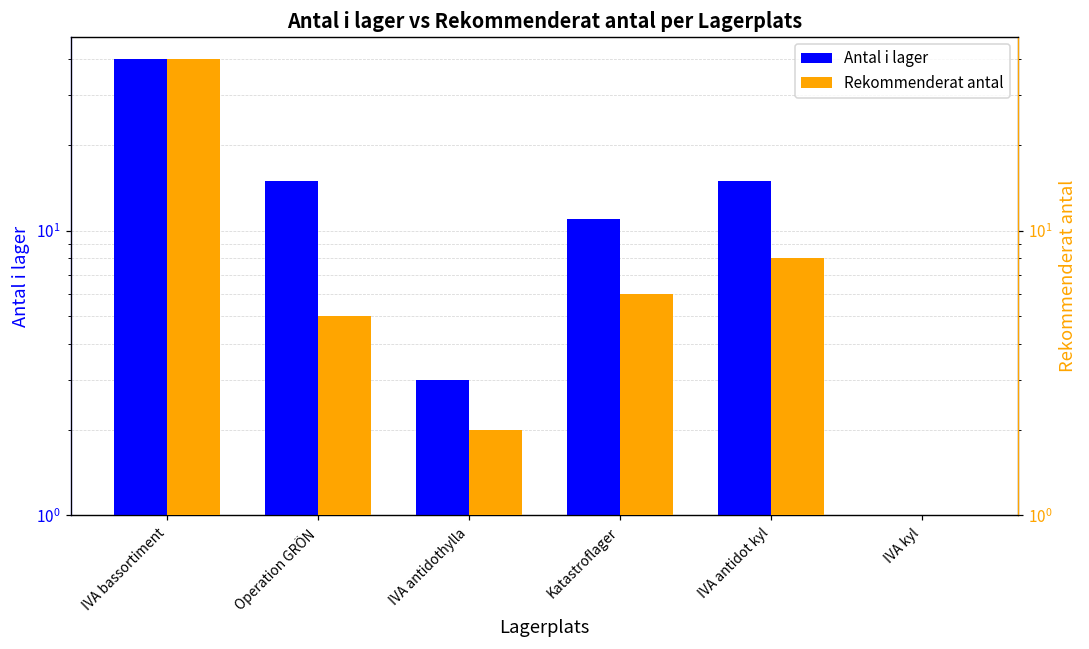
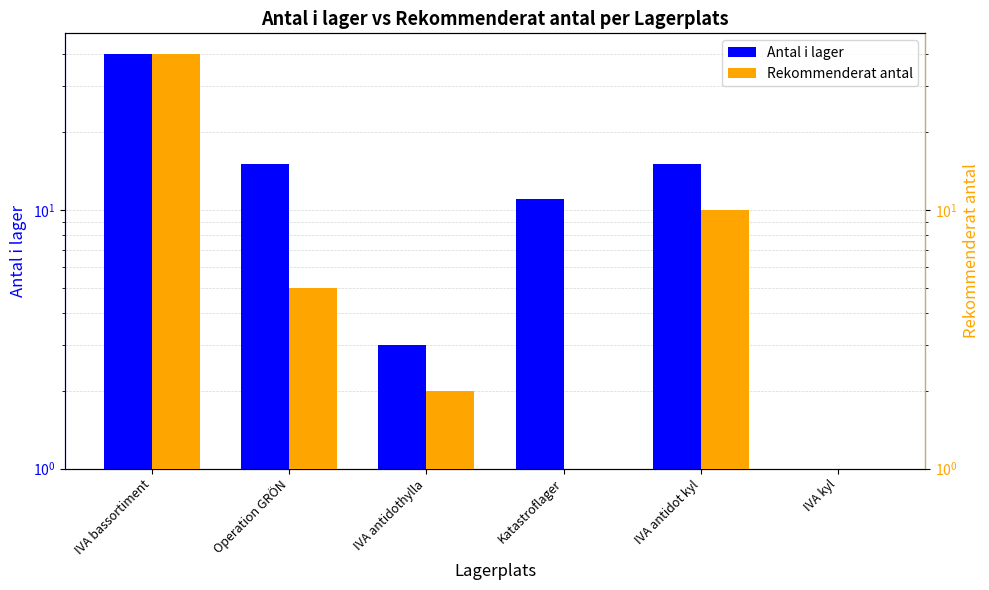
  {
    "Antal i lager": {
      "IVA bassortiment": 40,
      "Operation GRÖN": 15,
      "IVA antidothylla": 3.0,
      "Katastroflager": 11.0,
      "IVA antidot kyl": 15,
      "IVA kyl": 1.00
    },
    "Rekommenderat antal": {
      "IVA bassortiment": 40,
      "Operation GRÖN": 5,
      "IVA antidothylla": 2,
-     "Katastroflager": 6,
-     "IVA antidot kyl": 8,
+     "Katastroflager": 1,
+     "IVA antidot kyl": 10,
      "IVA kyl": 1
    }
  }
